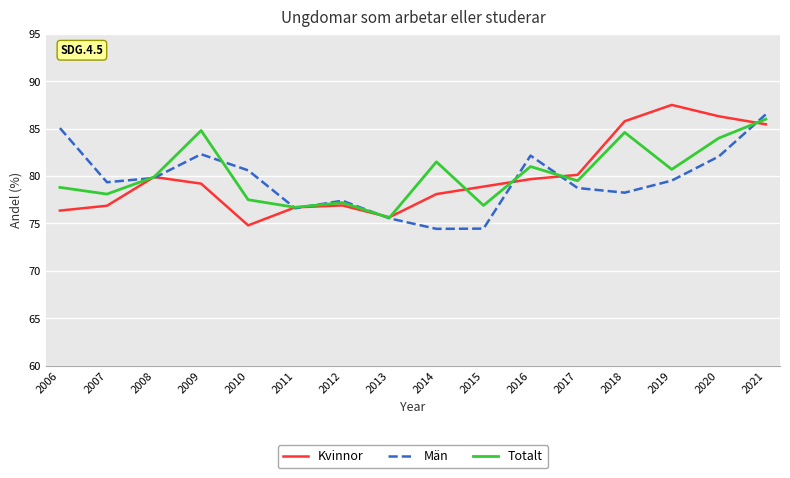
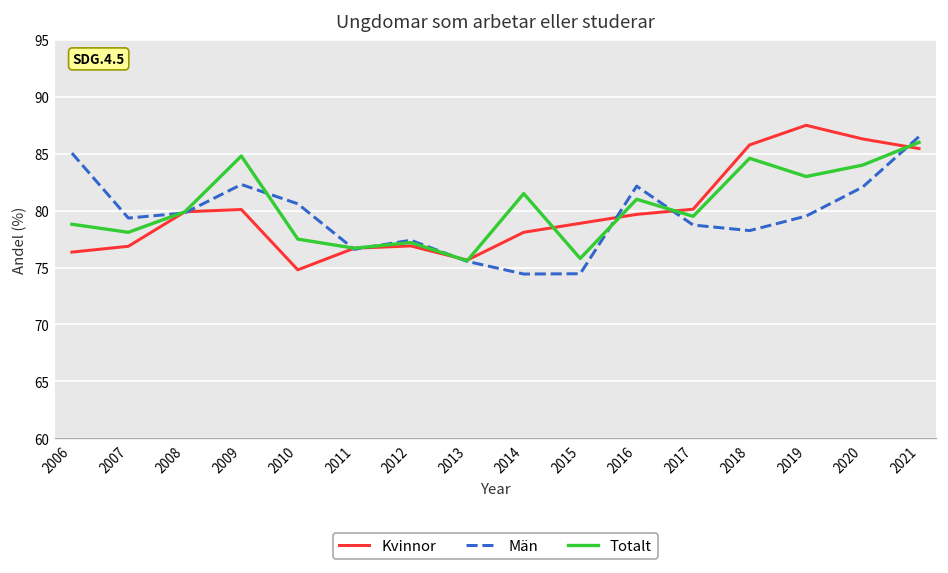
  {
    "Kvinnor": {
      "2006": 76,
      "2007": 77,
-     "2009": 79,
+     "2009": 80,
      "2010": 75,
      "2012": 77,
      "2014": 78,
      "2015": 79,
      "2016": 80,
      "2017": 80,
      "2018": 86,
      "2019": 88,
      "2020": 86,
      "2021": 85
    },
    "Män": {
      "2006": 85,
      "2007": 79,
      "2009": 82,
      "2010": 81,
      "2014": 74,
      "2015": 74,
      "2016": 82,
      "2017": 79,
      "2018": 78,
      "2019": 80,
      "2020": 82,
      "2021": 87
    },
    "Totalt": {
      "2006": 79,
      "2007": 78,
      "2009": 85,
      "2010": 78,
      "2014": 82,
-     "2015": 77,
+     "2015": 76,
      "2016": 81,
      "2017": 80,
      "2018": 85,
-     "2019": 81,
+     "2019": 83,
      "2020": 84,
      "2021": 86
    }
  }
